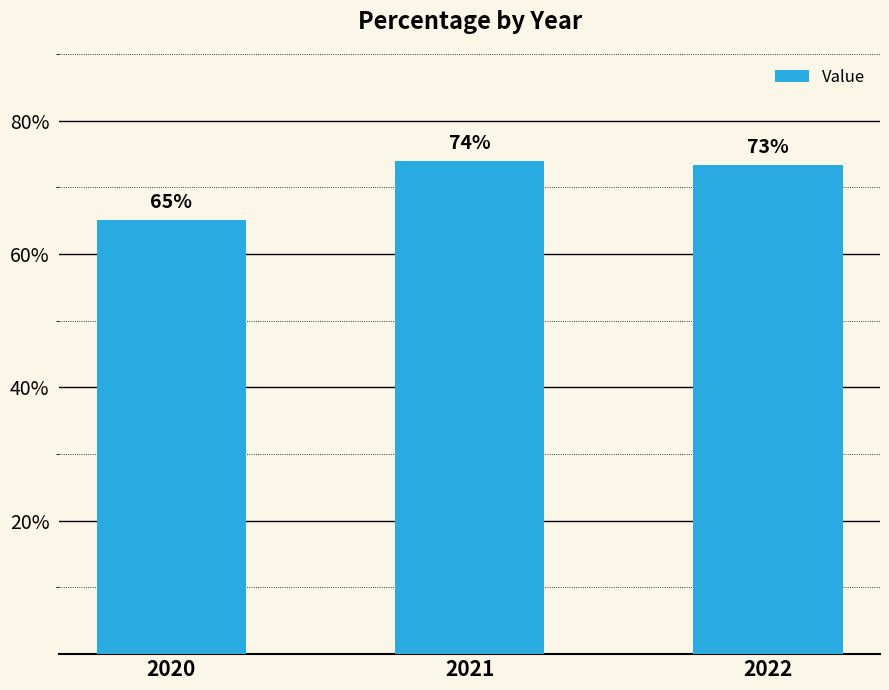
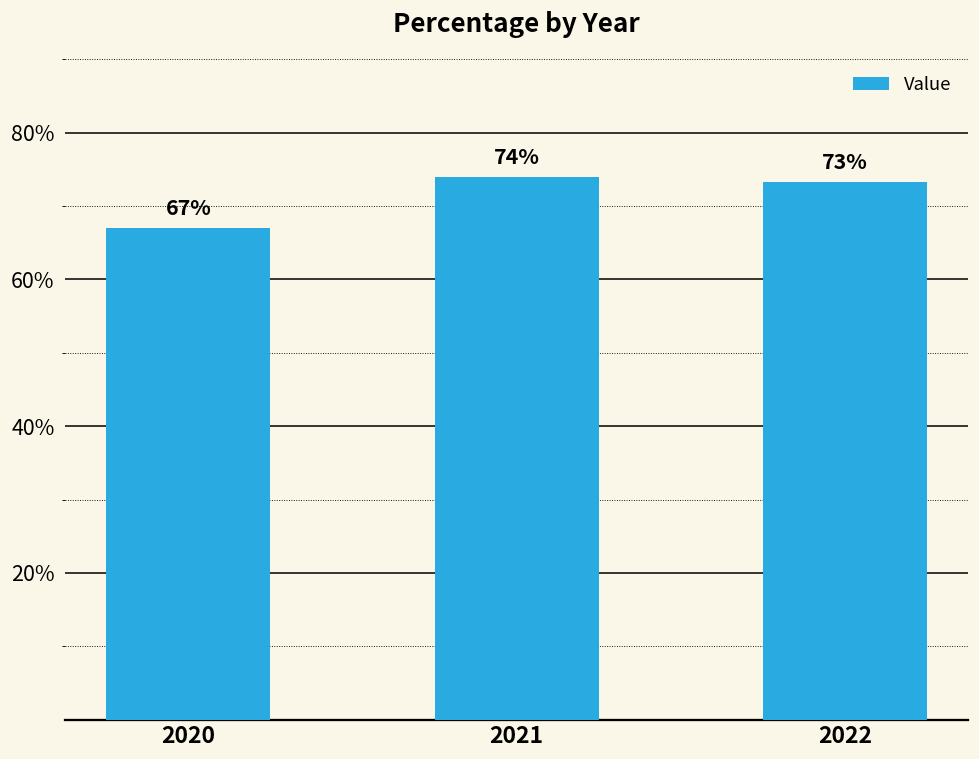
  {
-   "2020": "65%",
+   "2020": "67%",
    "2021": "74%",
    "2022": "73%"
  }
